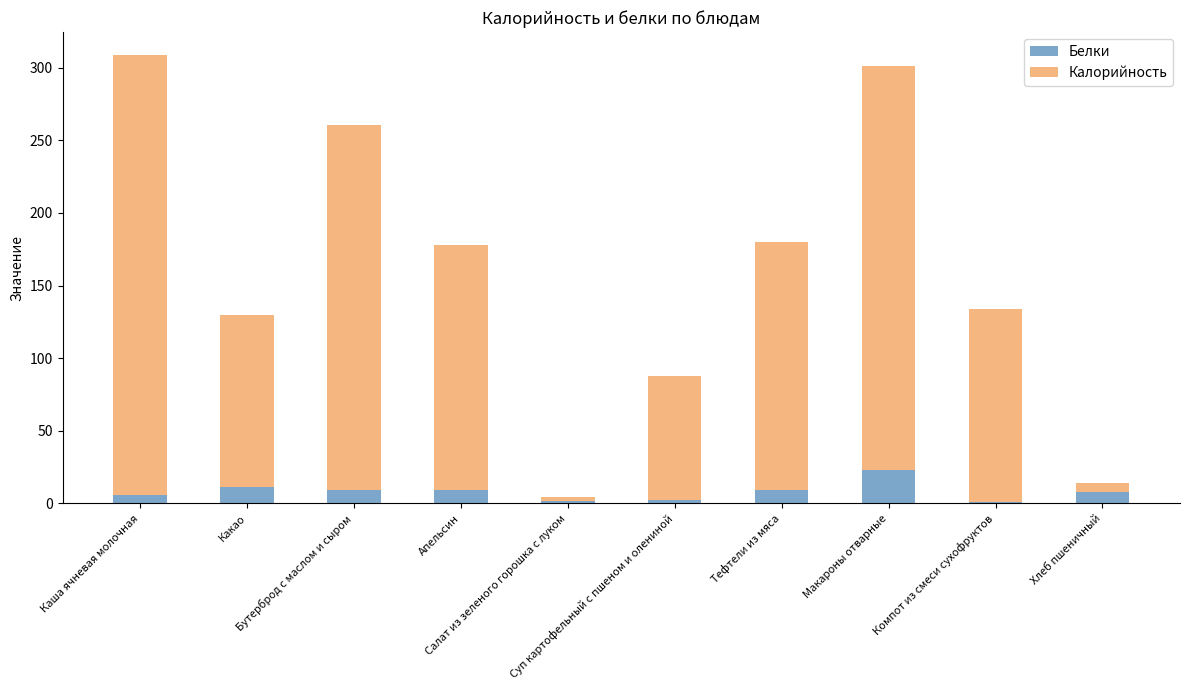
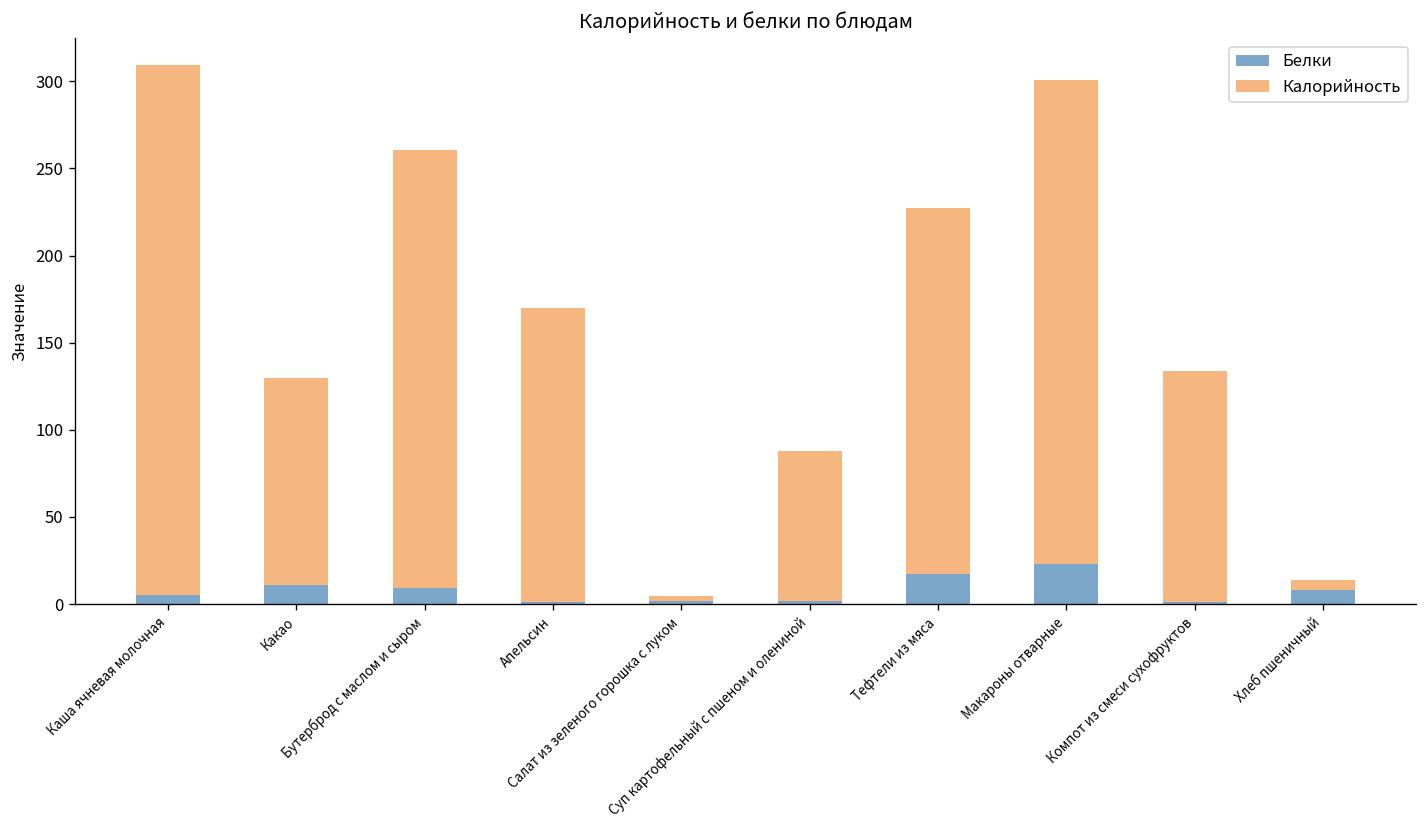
  {
    "Белки": {
      "Каша ячневая молочная": 5,
      "Какао": 11,
      "Бутерброд с маслом и сыром": 9,
-     "Апельсин": 9,
+     "Апельсин": 1,
      "Салат из зеленого горошка с луком": 2,
      "Суп картофельный с пшеном и олениной": 2,
-     "Тефтели из мяса": 9,
+     "Тефтели из мяса": 17,
      "Макароны отварные": 23,
      "Хлеб пшеничный": 8
    },
    "Калорийность": {
      "Каша ячневая молочная": 304,
      "Какао": 119,
      "Бутерброд с маслом и сыром": 251,
      "Апельсин": 169,
      "Салат из зеленого горошка с луком": 3,
      "Суп картофельный с пшеном и олениной": 86,
-     "Тефтели из мяса": 171,
+     "Тефтели из мяса": 210,
      "Макароны отварные": 278,
      "Компот из смеси сухофруктов": 133,
      "Хлеб пшеничный": 6
    }
  }
